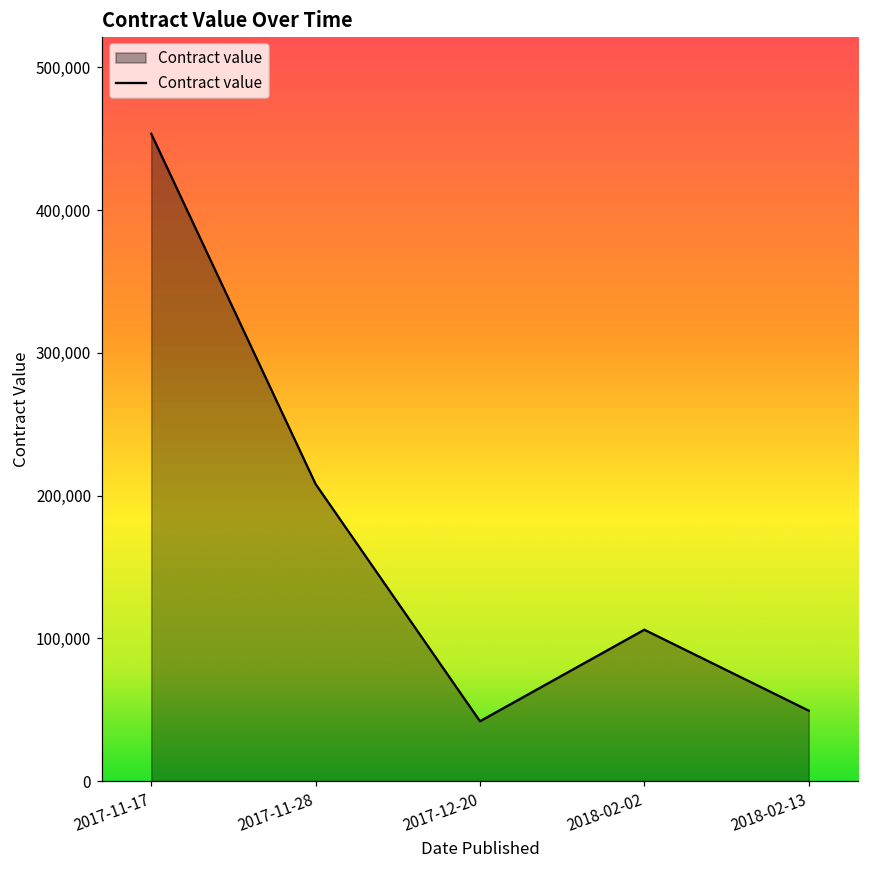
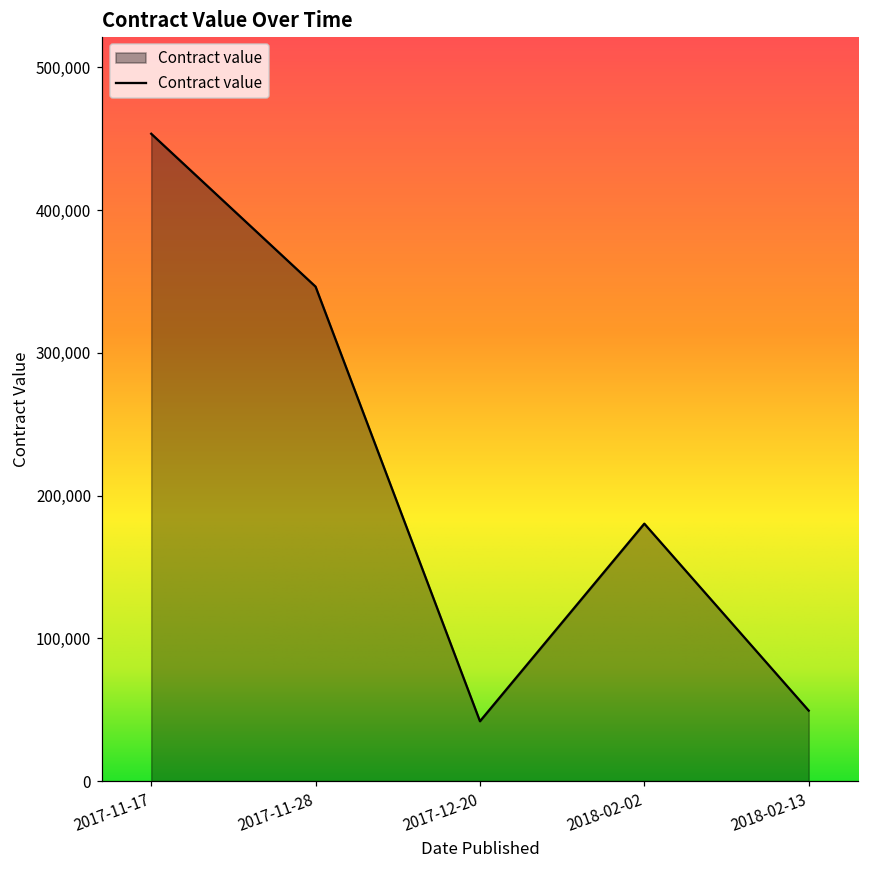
  {
    "2017-11-17": "454,000",
-   "2017-11-28": "208,000",
+   "2017-11-28": "346,000",
    "2017-12-20": "42,000",
-   "2018-02-02": "106,000",
+   "2018-02-02": "180,000",
    "2018-02-13": "49,000"
  }
